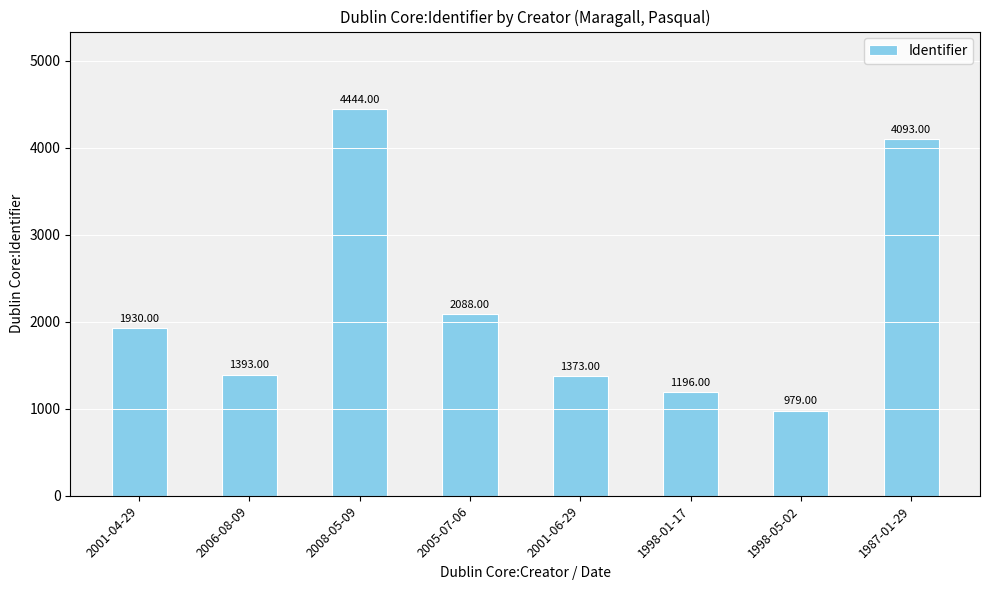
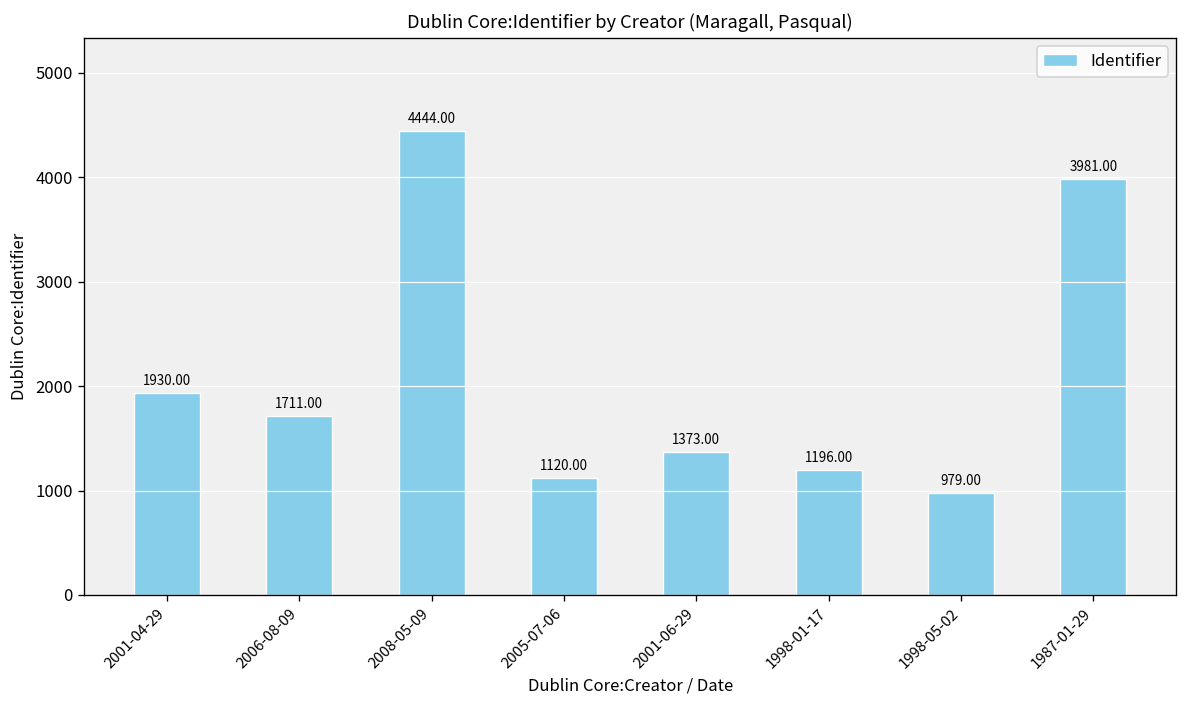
  {
    "2001-04-29": 1930.00,
-   "2006-08-09": 1393.00,
+   "2006-08-09": 1711.00,
    "2008-05-09": 4444.00,
-   "2005-07-06": 2088.00,
+   "2005-07-06": 1120.00,
    "2001-06-29": 1373.00,
    "1998-01-17": 1196.00,
    "1998-05-02": 979.00,
-   "1987-01-29": 4093.00
+   "1987-01-29": 3981.00
  }
